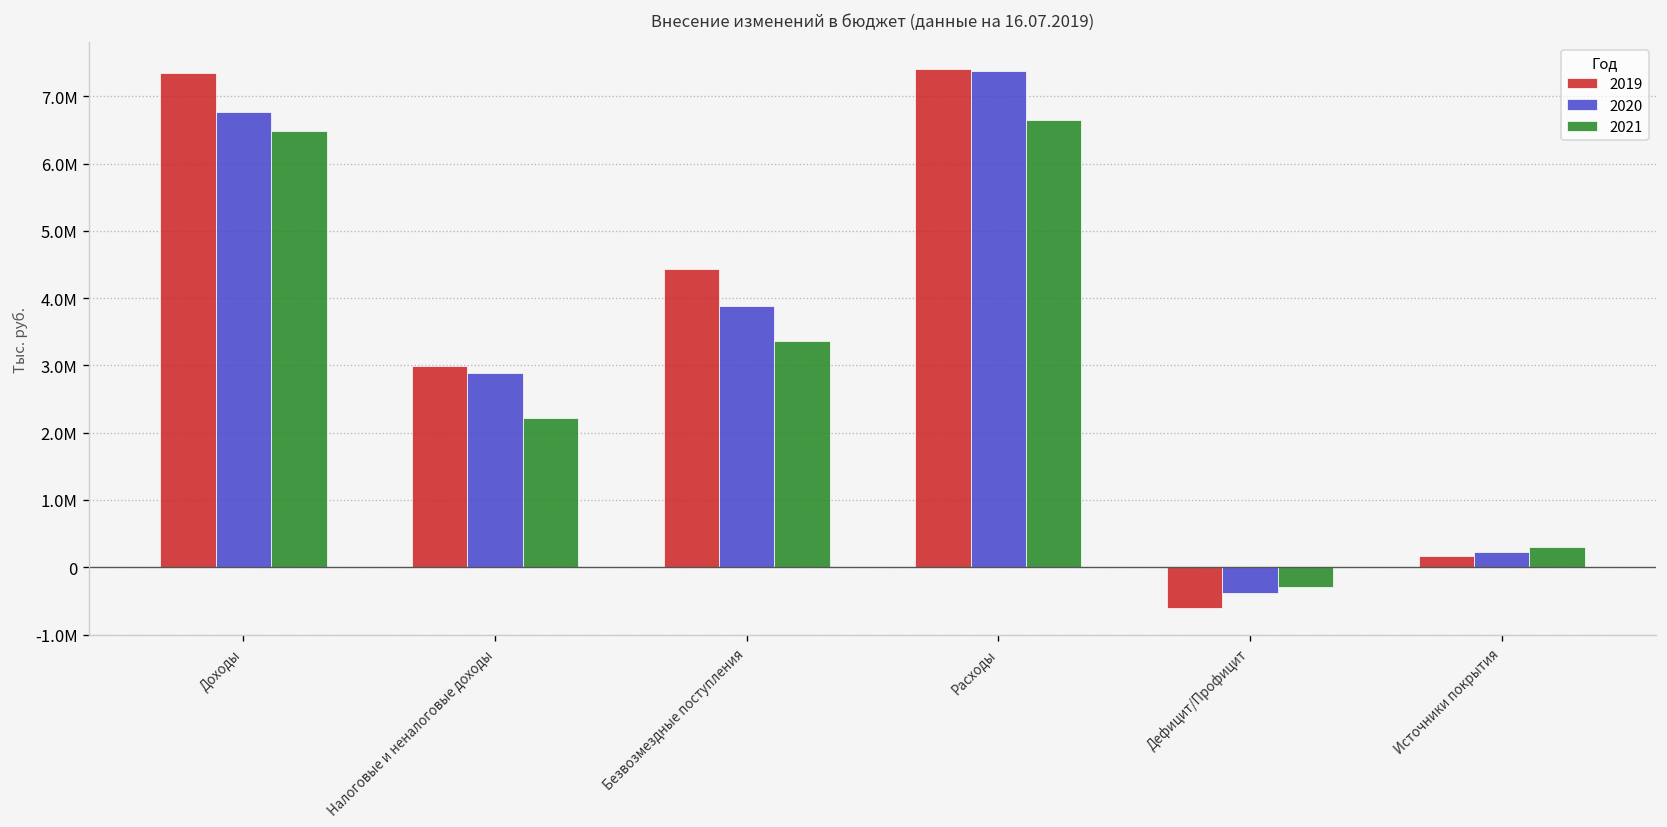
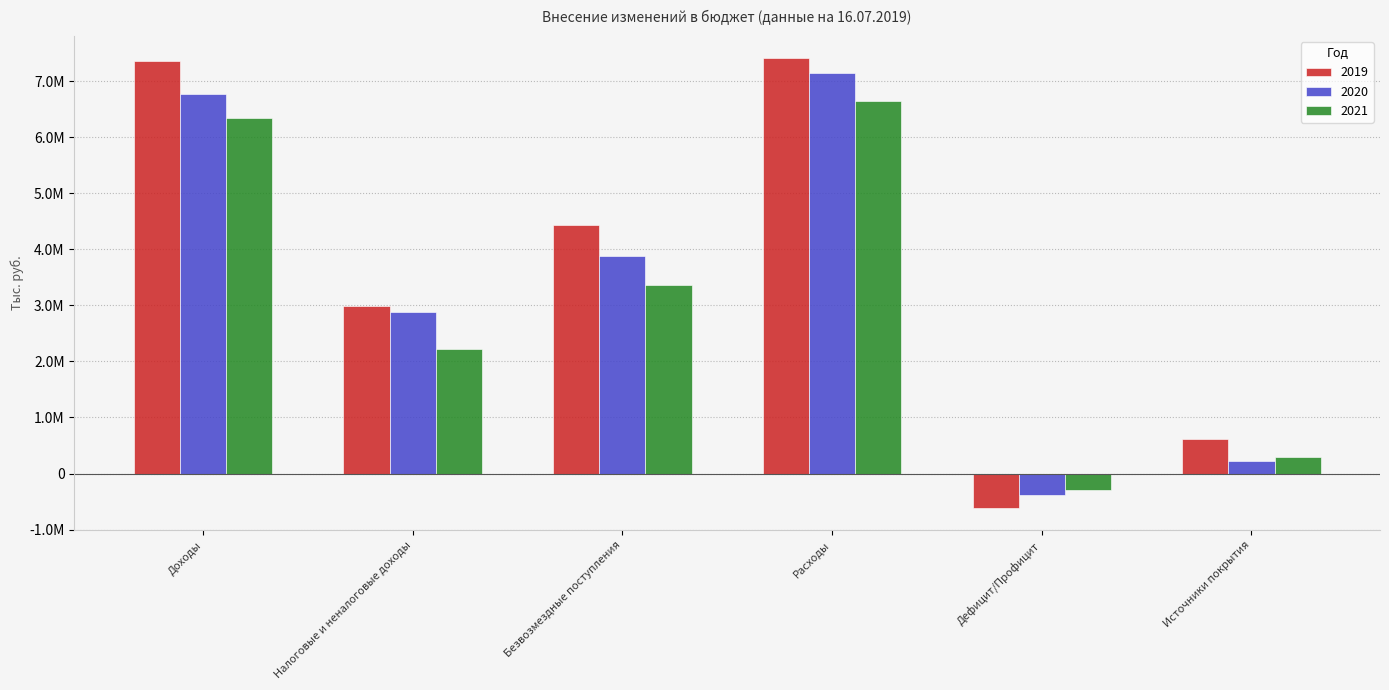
  {
    "2019": {
      "Доходы": 7400000,
      "Налоговые и неналоговые доходы": 3000000,
      "Безвозмездные поступления": 4400000,
      "Расходы": 7400000,
      "Дефицит/Профицит": -600000,
-     "Источники покрытия": 200000
+     "Источники покрытия": 600000
    },
    "2020": {
      "Доходы": 6800000,
      "Налоговые и неналоговые доходы": 2900000,
      "Безвозмездные поступления": 3900000,
-     "Расходы": 7400000,
+     "Расходы": 7100000,
      "Дефицит/Профицит": -400000,
      "Источники покрытия": 200000
    },
    "2021": {
-     "Доходы": 6500000,
+     "Доходы": 6300000,
      "Налоговые и неналоговые доходы": 2200000,
      "Безвозмездные поступления": 3400000,
      "Расходы": 6600000,
      "Дефицит/Профицит": -300000,
      "Источники покрытия": 300000
    }
  }
